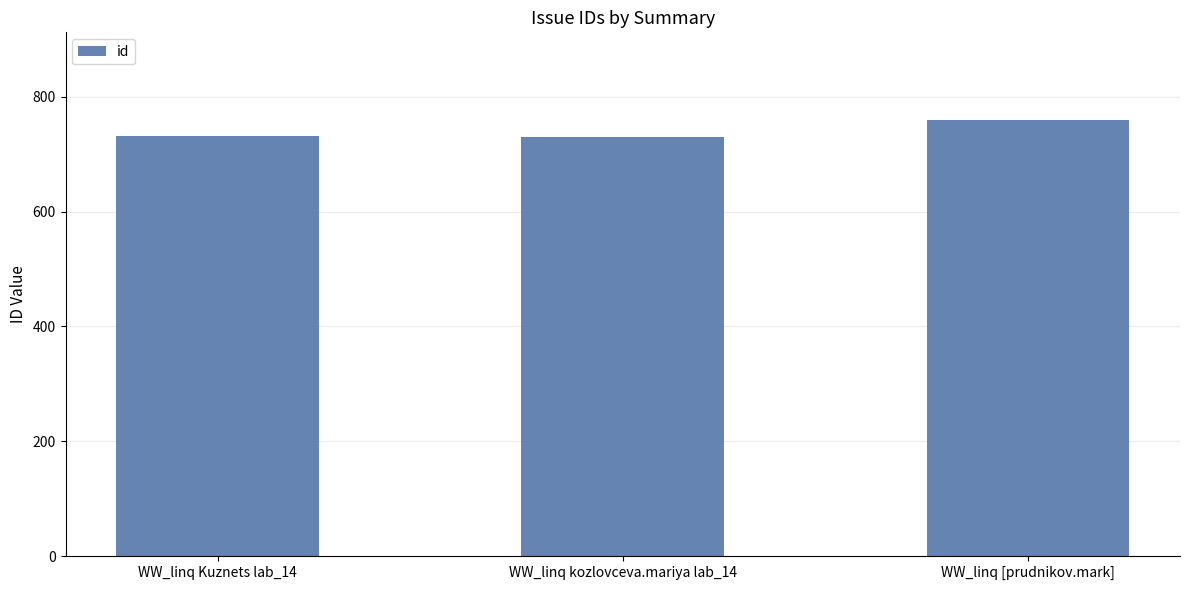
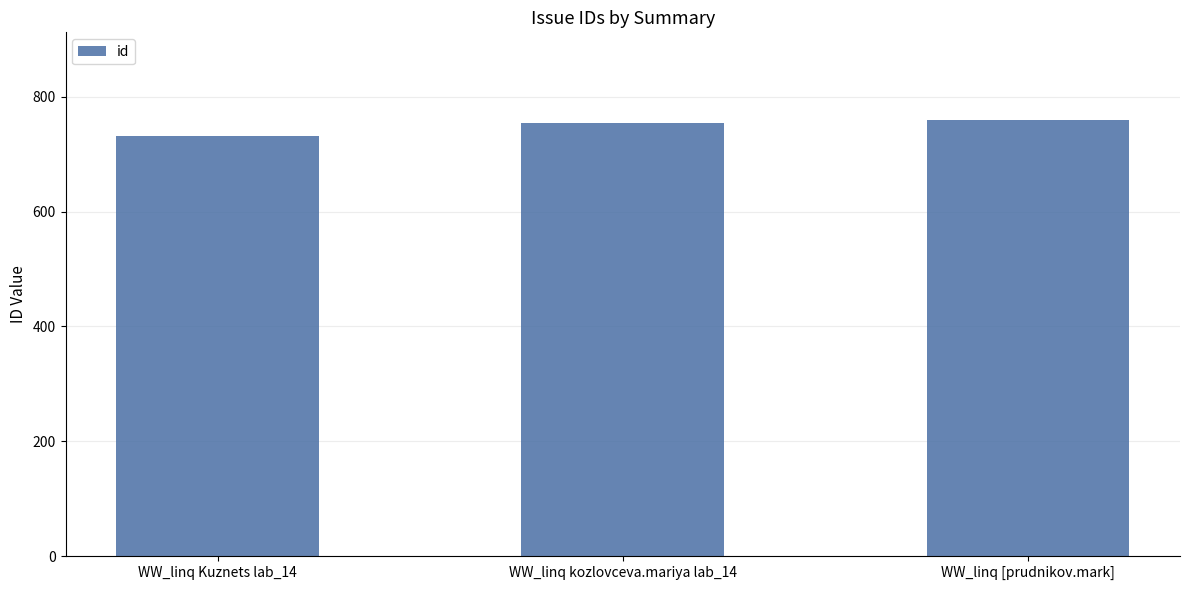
  {
    "WW_linq Kuznets lab_14": 730,
-   "WW_linq kozlovceva.mariya lab_14": 730,
+   "WW_linq kozlovceva.mariya lab_14": 750,
    "WW_linq [prudnikov.mark]": 760
  }
